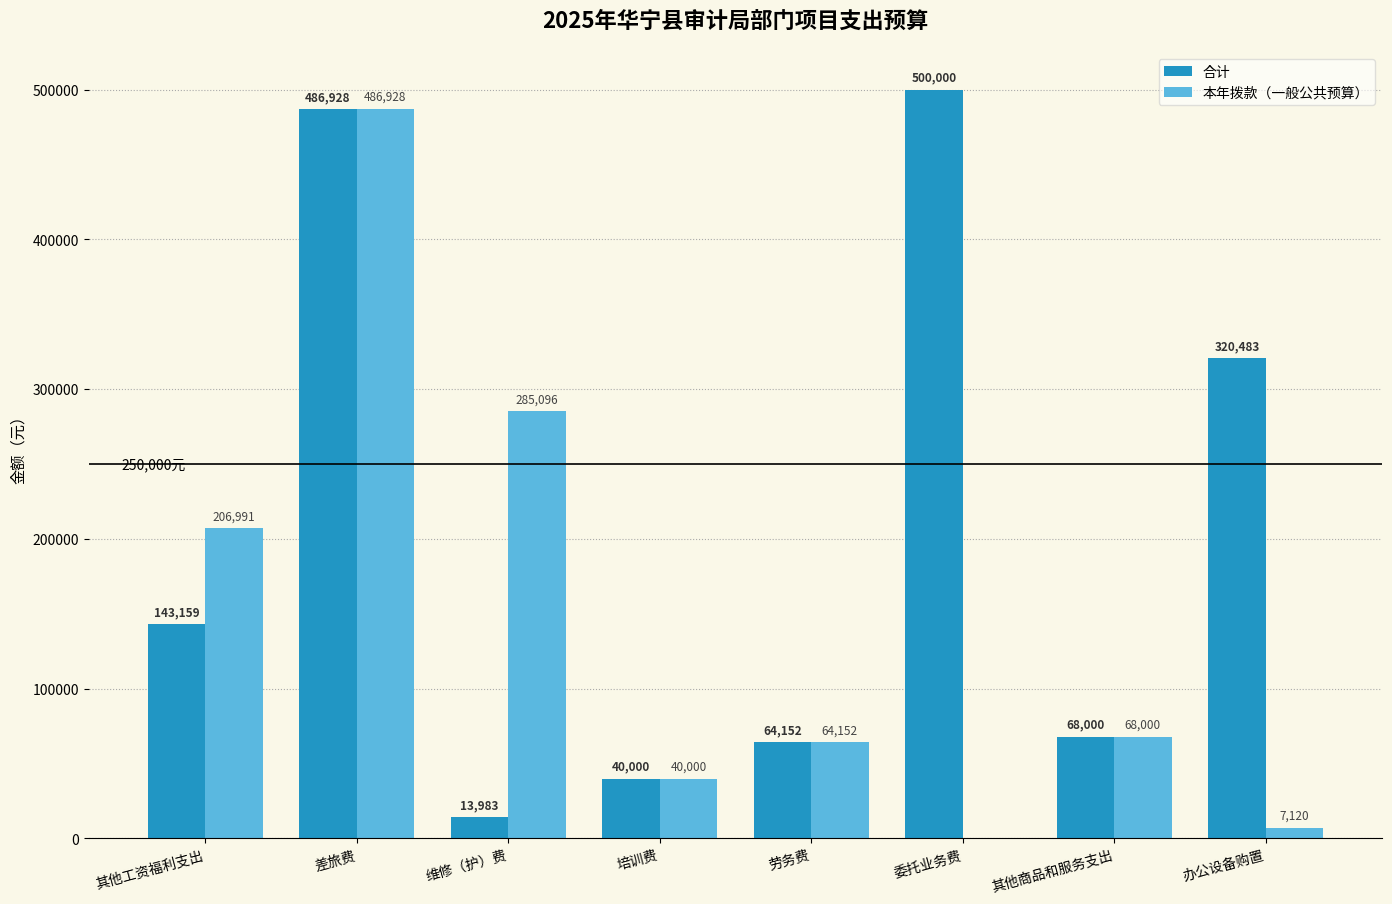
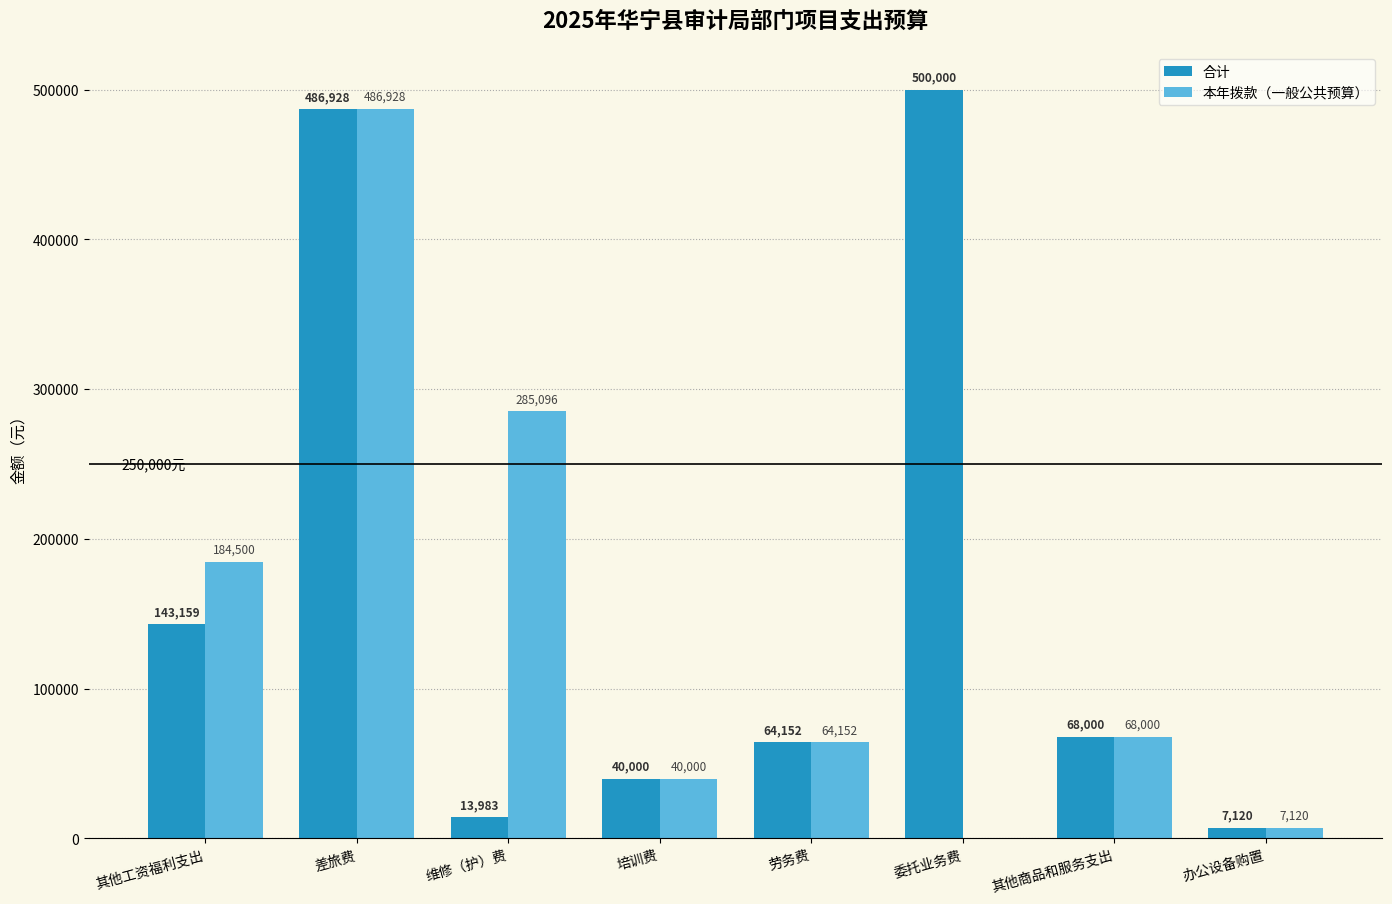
  {
    "合计": {
      "其他工资福利支出": "143,159",
      "差旅费": "486,928",
      "维修（护）费": "13,983",
      "培训费": "40,000",
      "劳务费": "64,152",
      "委托业务费": "500,000",
      "其他商品和服务支出": "68,000",
-     "办公设备购置": "320,483"
+     "办公设备购置": "7,120"
    },
    "本年拨款（一般公共预算）": {
-     "其他工资福利支出": "206,991",
+     "其他工资福利支出": "184,500",
      "差旅费": "486,928",
      "维修（护）费": "285,096",
      "培训费": "40,000",
      "劳务费": "64,152",
      "其他商品和服务支出": "68,000",
      "办公设备购置": "7,120"
    }
  }
